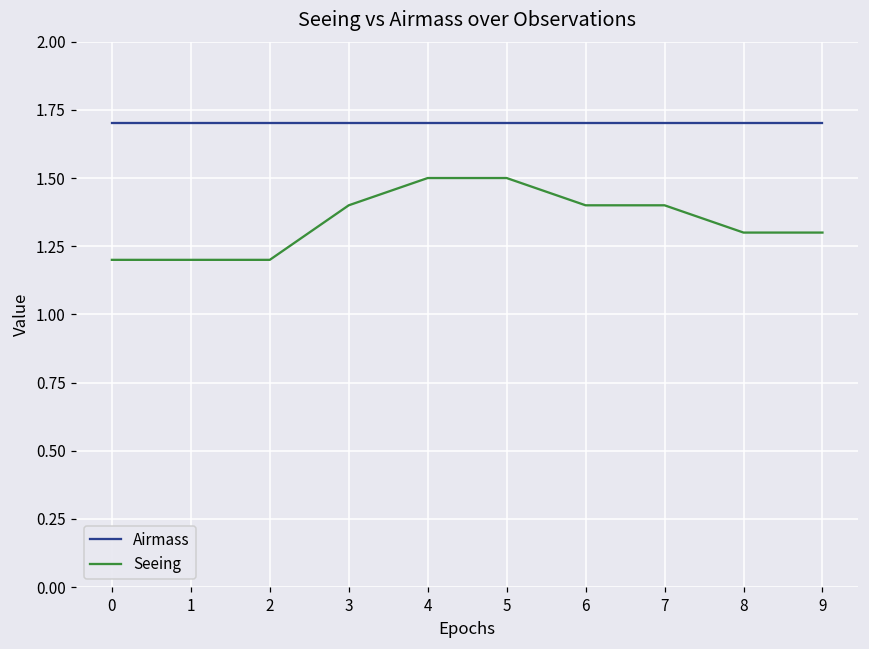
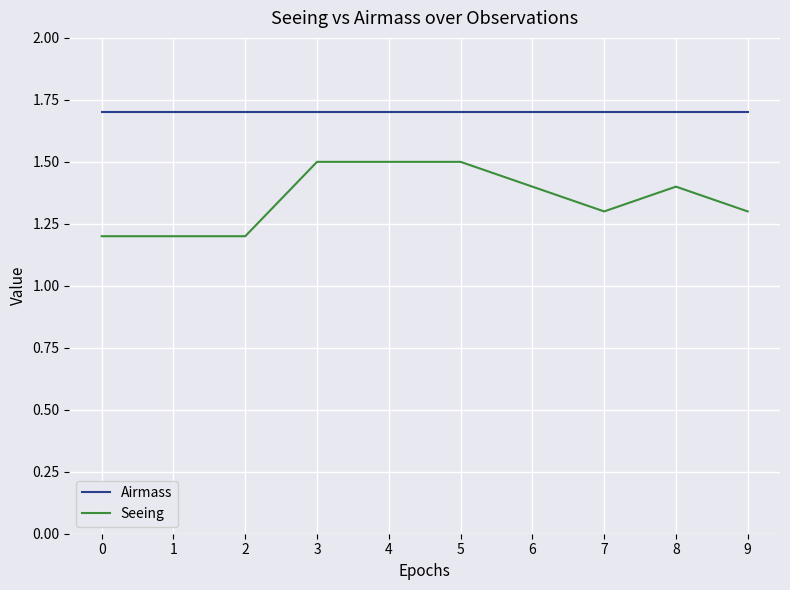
  {
    "Airmass": {
      "0": 1.7,
      "1": 1.7,
      "2": 1.7,
      "3": 1.7,
      "4": 1.7,
      "5": 1.7,
      "6": 1.7,
      "7": 1.7,
      "8": 1.7,
      "9": 1.7
    },
    "Seeing": {
      "0": 1.2,
      "1": 1.2,
      "2": 1.2,
-     "3": 1.4,
+     "3": 1.5,
      "4": 1.5,
      "5": 1.5,
      "6": 1.4,
-     "7": 1.4,
-     "8": 1.3,
+     "7": 1.3,
+     "8": 1.4,
      "9": 1.3
    }
  }
